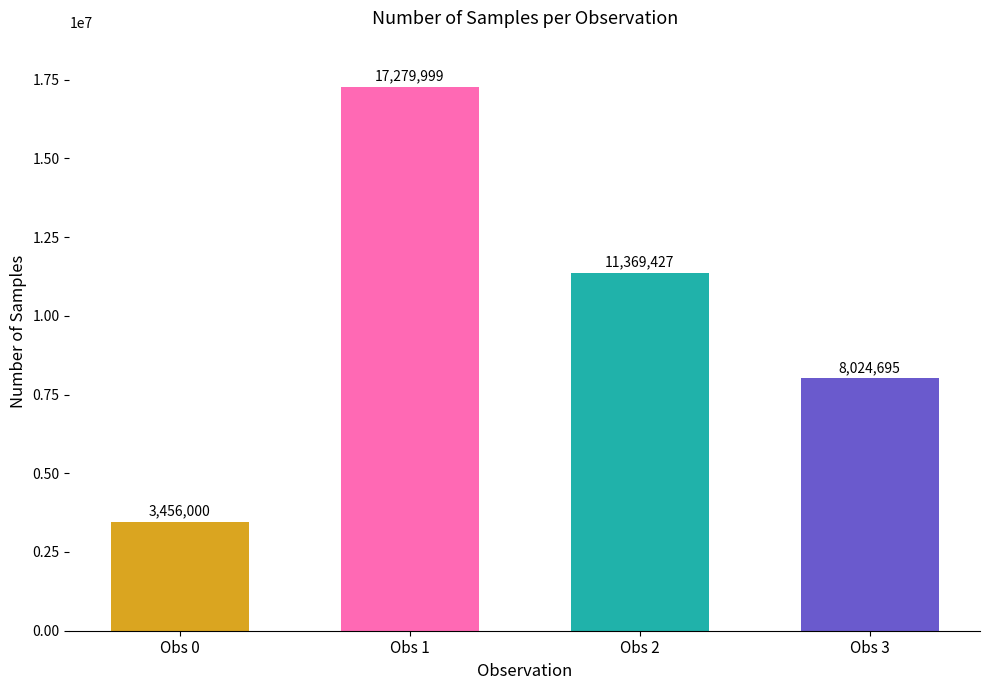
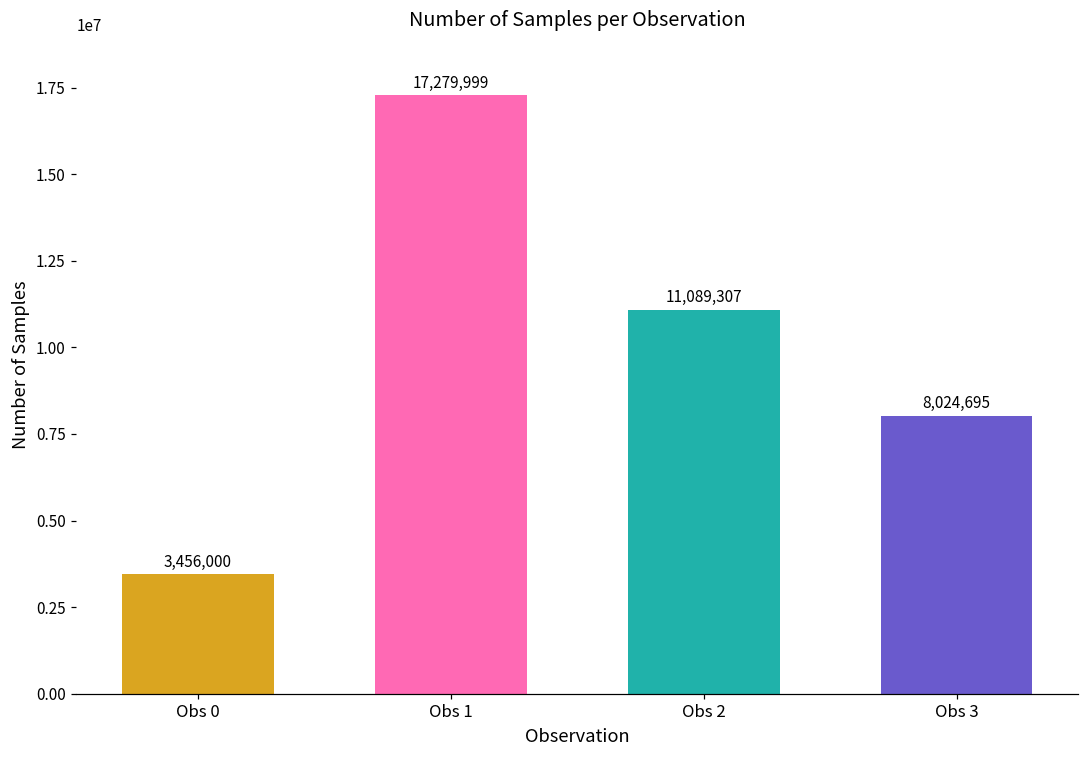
  {
    "Obs 0": "3,456,000",
    "Obs 1": "17,279,999",
-   "Obs 2": "11,369,427",
+   "Obs 2": "11,089,307",
    "Obs 3": "8,024,695"
  }
